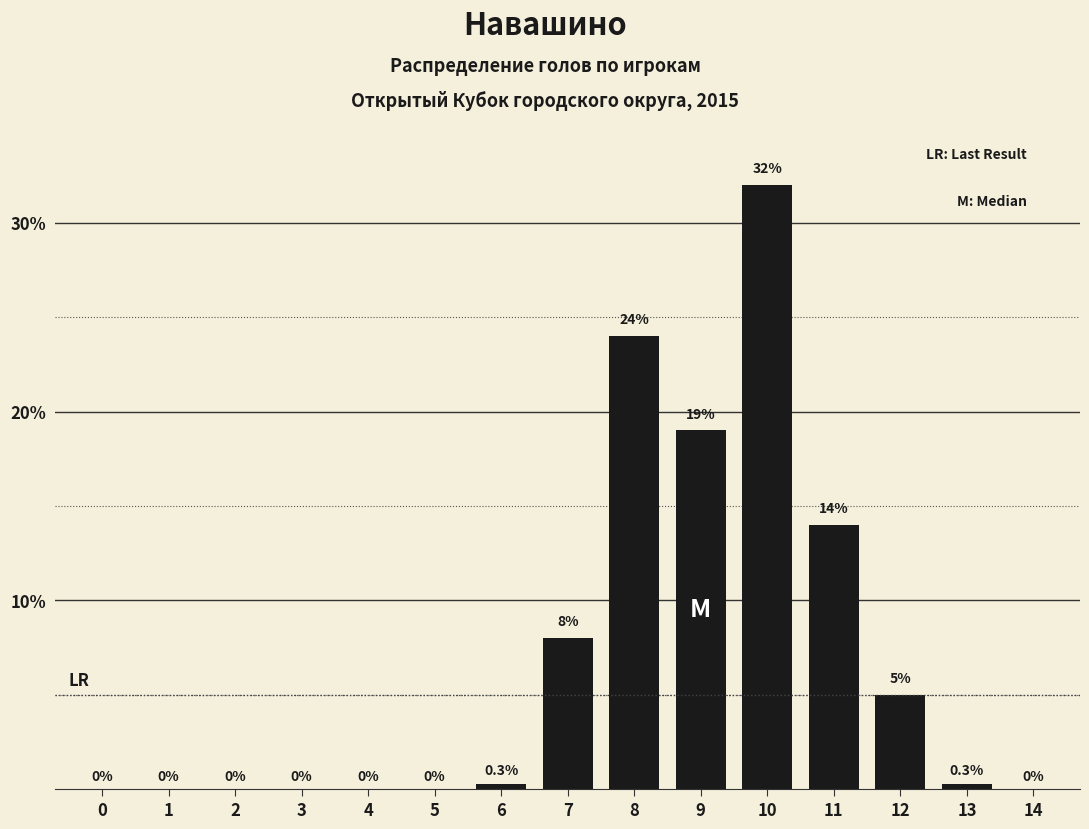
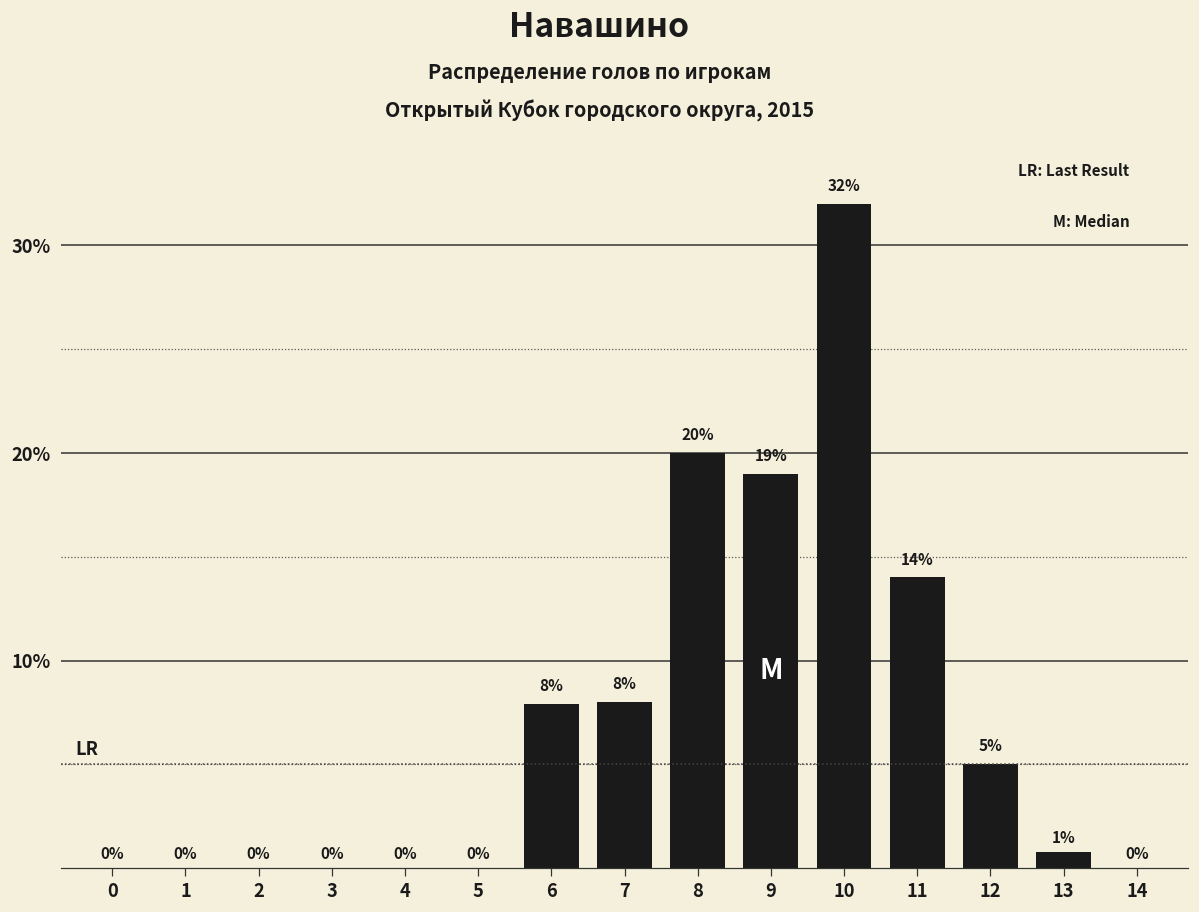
  {
    "0": "0%",
    "1": "0%",
    "2": "0%",
    "3": "0%",
    "4": "0%",
    "5": "0%",
-   "6": "0.3%",
+   "6": "8%",
    "7": "8%",
-   "8": "24%",
+   "8": "20%",
    "9": "19%",
    "10": "32%",
    "11": "14%",
    "12": "5%",
-   "13": "0.3%",
+   "13": "1%",
    "14": "0%"
  }
